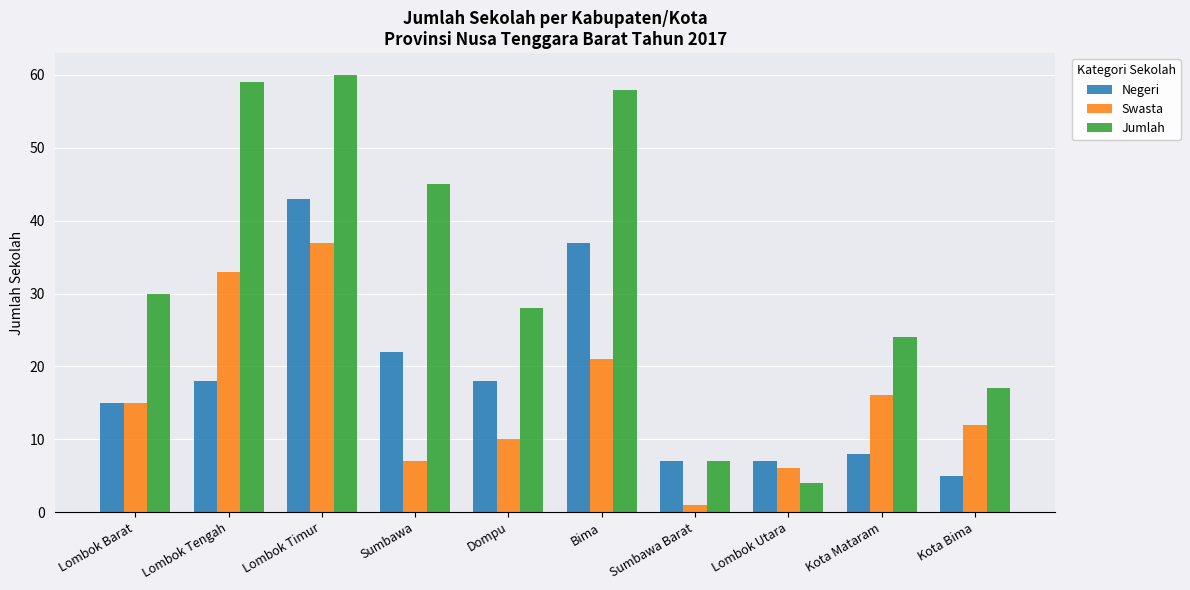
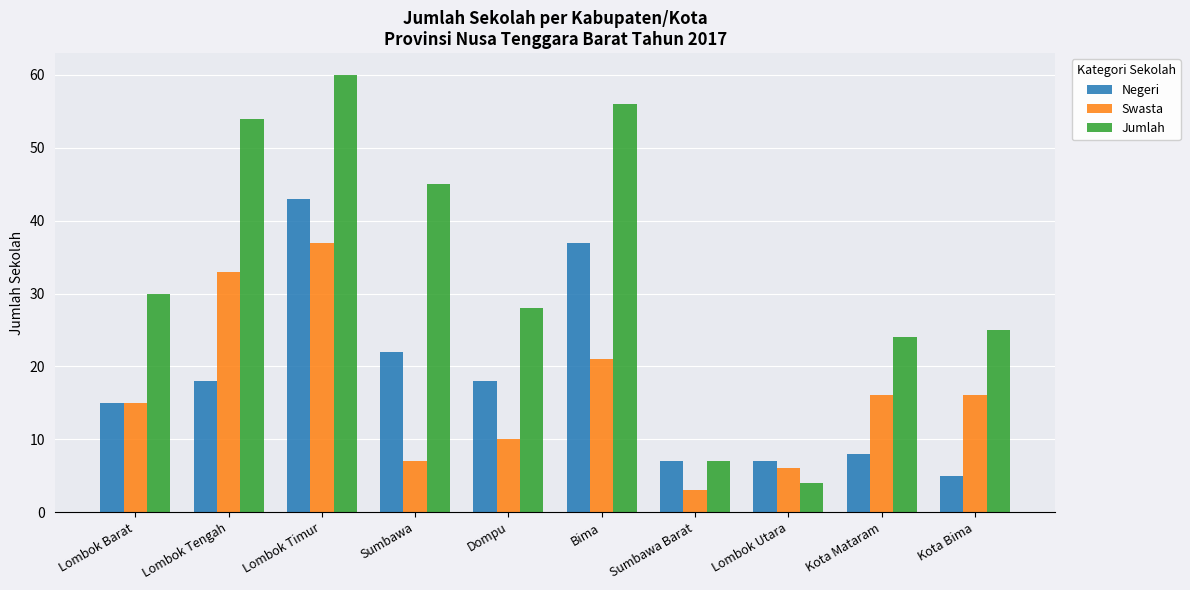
  {
    "Negeri": {
      "Lombok Barat": 15,
      "Lombok Tengah": 18,
      "Lombok Timur": 43,
      "Sumbawa": 22,
      "Dompu": 18,
      "Bima": 37,
      "Sumbawa Barat": 7,
      "Lombok Utara": 7,
      "Kota Mataram": 8,
      "Kota Bima": 5
    },
    "Swasta": {
      "Lombok Barat": 15,
      "Lombok Tengah": 33,
      "Lombok Timur": 37,
      "Sumbawa": 7,
      "Dompu": 10,
      "Bima": 21,
-     "Sumbawa Barat": 1,
+     "Sumbawa Barat": 3,
      "Lombok Utara": 6,
      "Kota Mataram": 16,
-     "Kota Bima": 12
+     "Kota Bima": 16
    },
    "Jumlah": {
      "Lombok Barat": 30,
-     "Lombok Tengah": 59,
+     "Lombok Tengah": 54,
      "Lombok Timur": 60,
      "Sumbawa": 45,
      "Dompu": 28,
-     "Bima": 58,
+     "Bima": 56,
      "Sumbawa Barat": 7,
      "Lombok Utara": 4,
      "Kota Mataram": 24,
-     "Kota Bima": 17
+     "Kota Bima": 25
    }
  }
